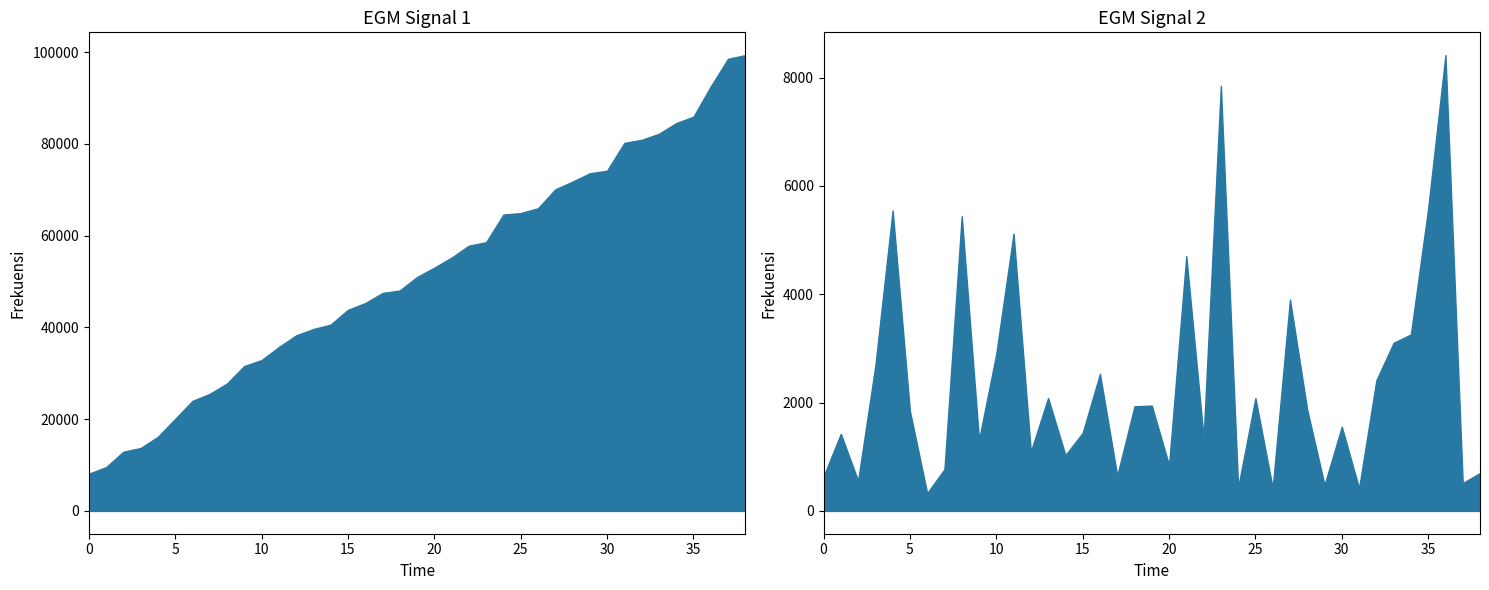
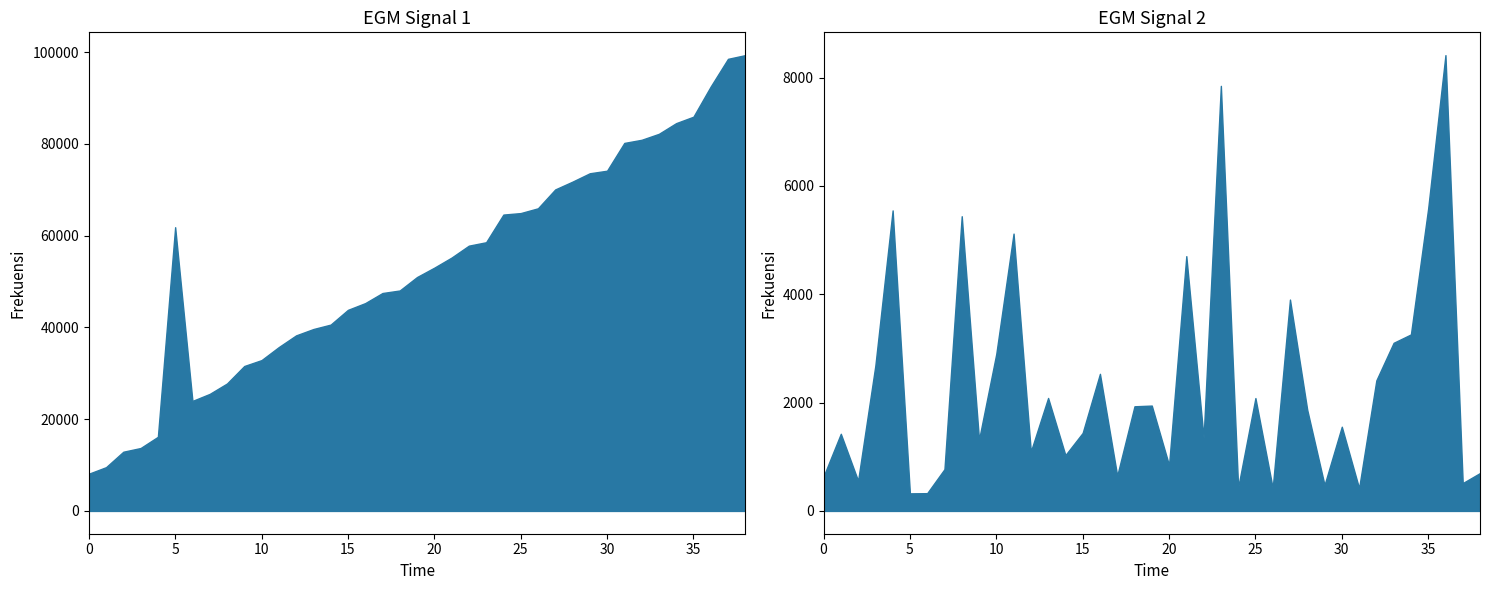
  {
    "EGM Signal 1": {
      "0": 8000,
-     "5": 20000,
+     "5": 62000,
      "10": 33000,
      "15": 44000,
      "20": 53000,
      "25": 65000,
      "30": 74000,
      "35": 86000
    },
    "EGM Signal 2": {
      "0": 600,
-     "5": 1800,
+     "5": 300,
      "10": 2900,
      "15": 1400,
      "20": 800,
      "25": 2100,
      "30": 1600,
      "35": 5600
    }
  }
